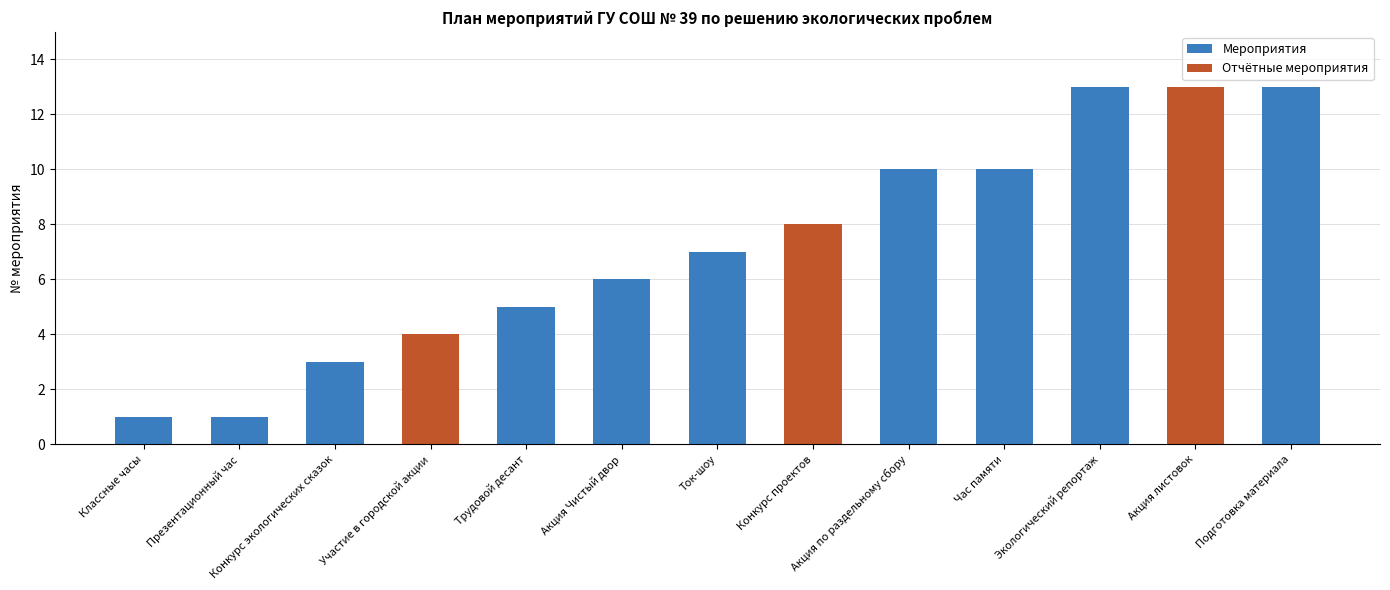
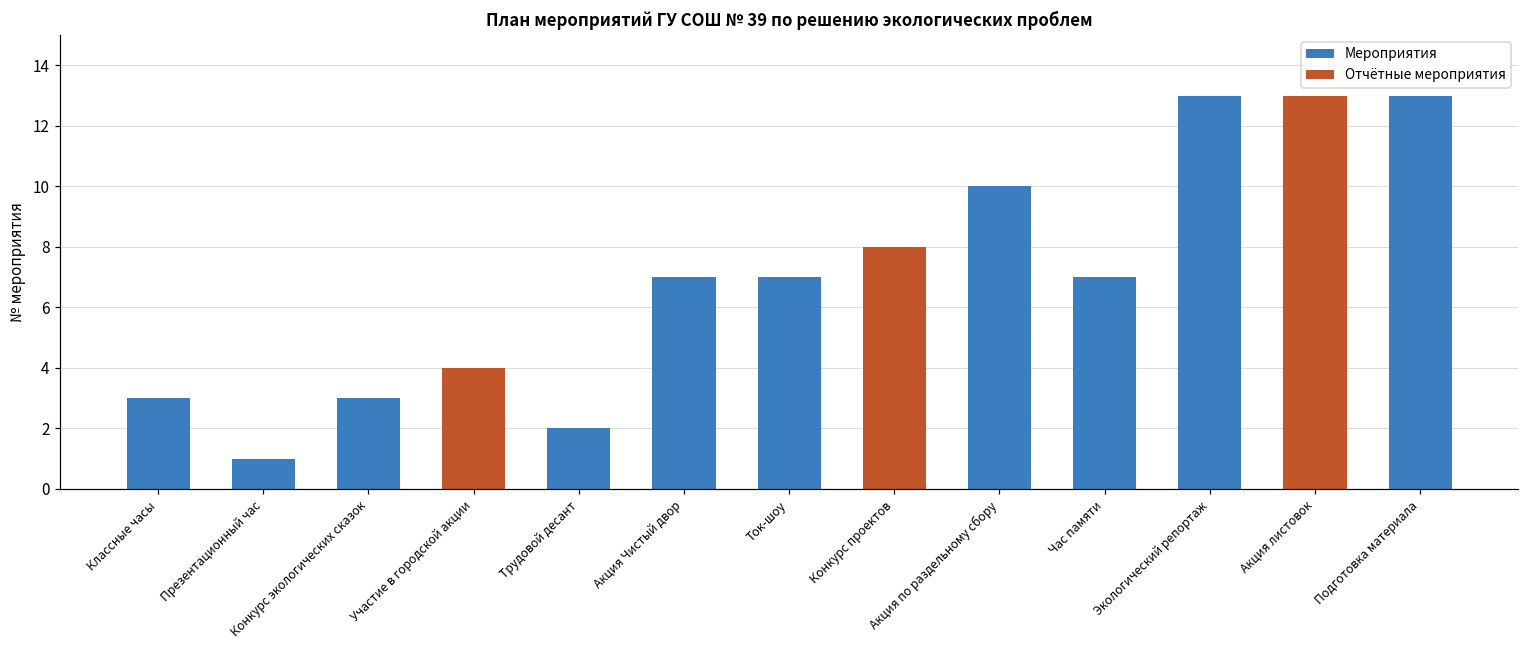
  {
    "Мероприятия": {
-     "Классные часы": 1,
+     "Классные часы": 3,
      "Презентационный час": 1,
      "Конкурс экологических сказок": 3,
      "Участие в городской акции": 4,
-     "Трудовой десант": 5,
-     "Акция Чистый двор": 6,
+     "Трудовой десант": 2,
+     "Акция Чистый двор": 7,
      "Ток-шоу": 7,
      "Конкурс проектов": 8,
      "Акция по раздельному сбору": 10,
-     "Час памяти": 10,
+     "Час памяти": 7,
      "Экологический репортаж": 13,
      "Акция листовок": 13,
      "Подготовка материала": 13
    },
    "Отчётные мероприятия": {
      "Классные часы": 0,
      "Презентационный час": 0,
      "Конкурс экологических сказок": 0,
      "Участие в городской акции": 4,
      "Трудовой десант": 0,
      "Акция Чистый двор": 0,
      "Ток-шоу": 0,
      "Конкурс проектов": 8,
      "Акция по раздельному сбору": 0,
      "Час памяти": 0,
      "Экологический репортаж": 0,
      "Акция листовок": 13,
      "Подготовка материала": 0
    }
  }
